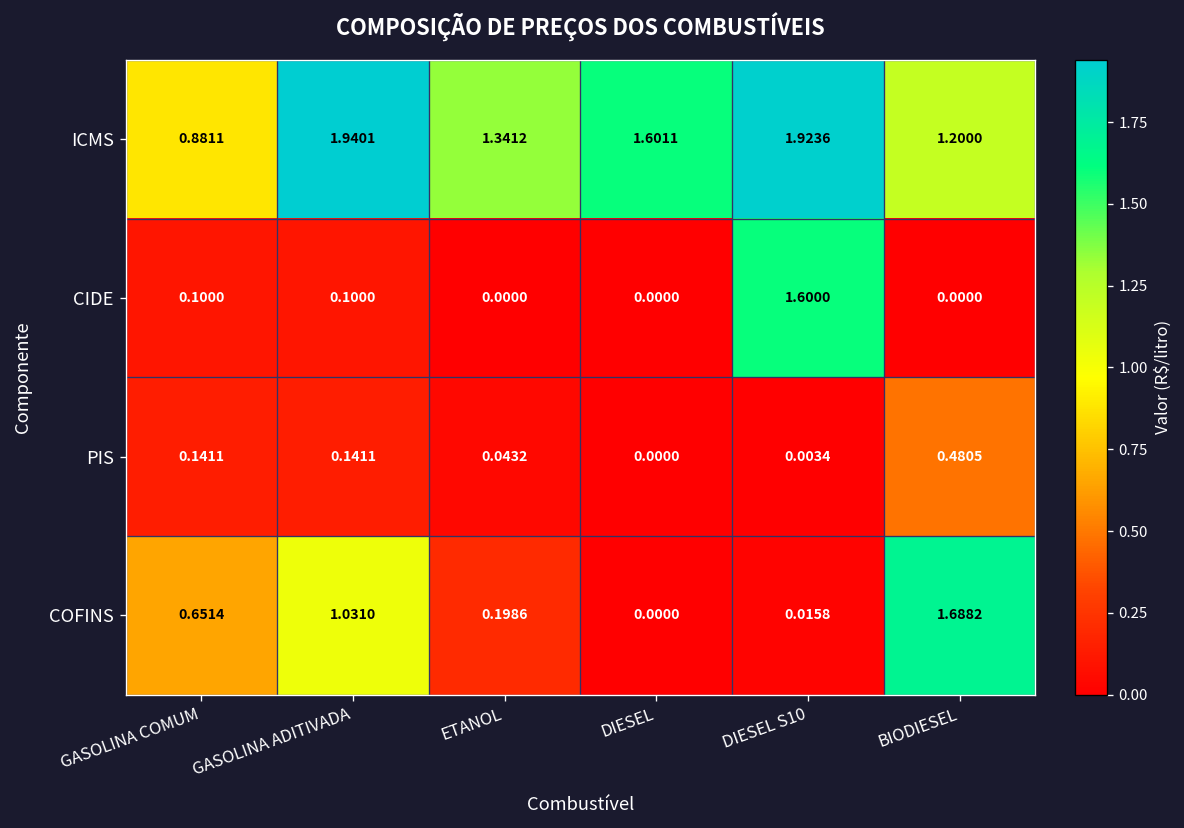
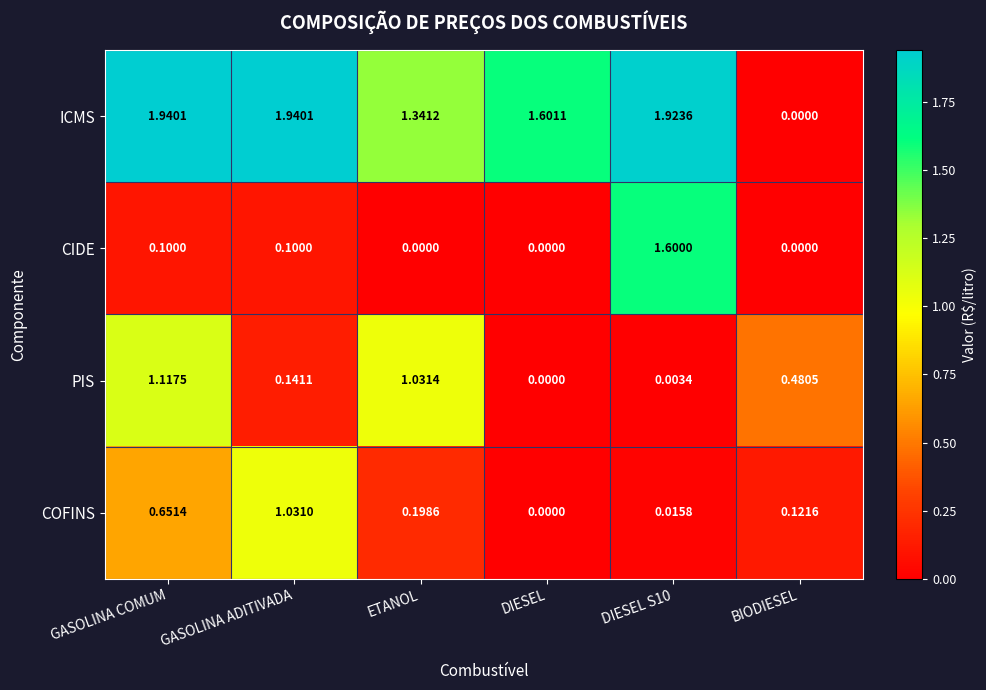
  {
    "ICMS": {
-     "GASOLINA COMUM": 0.8811,
+     "GASOLINA COMUM": 1.9401,
      "GASOLINA ADITIVADA": 1.9401,
      "ETANOL": 1.3412,
      "DIESEL": 1.6011,
      "DIESEL S10": 1.9236,
-     "BIODIESEL": 1.2000
+     "BIODIESEL": 0.0000
    },
    "CIDE": {
      "GASOLINA COMUM": 0.1000,
      "GASOLINA ADITIVADA": 0.1000,
      "ETANOL": 0.0000,
      "DIESEL": 0.0000,
      "DIESEL S10": 1.6000,
      "BIODIESEL": 0.0000
    },
    "PIS": {
-     "GASOLINA COMUM": 0.1411,
+     "GASOLINA COMUM": 1.1175,
      "GASOLINA ADITIVADA": 0.1411,
-     "ETANOL": 0.0432,
+     "ETANOL": 1.0314,
      "DIESEL": 0.0000,
      "DIESEL S10": 0.0034,
      "BIODIESEL": 0.4805
    },
    "COFINS": {
      "GASOLINA COMUM": 0.6514,
      "GASOLINA ADITIVADA": 1.0310,
      "ETANOL": 0.1986,
      "DIESEL": 0.0000,
      "DIESEL S10": 0.0158,
-     "BIODIESEL": 1.6882
+     "BIODIESEL": 0.1216
    }
  }
